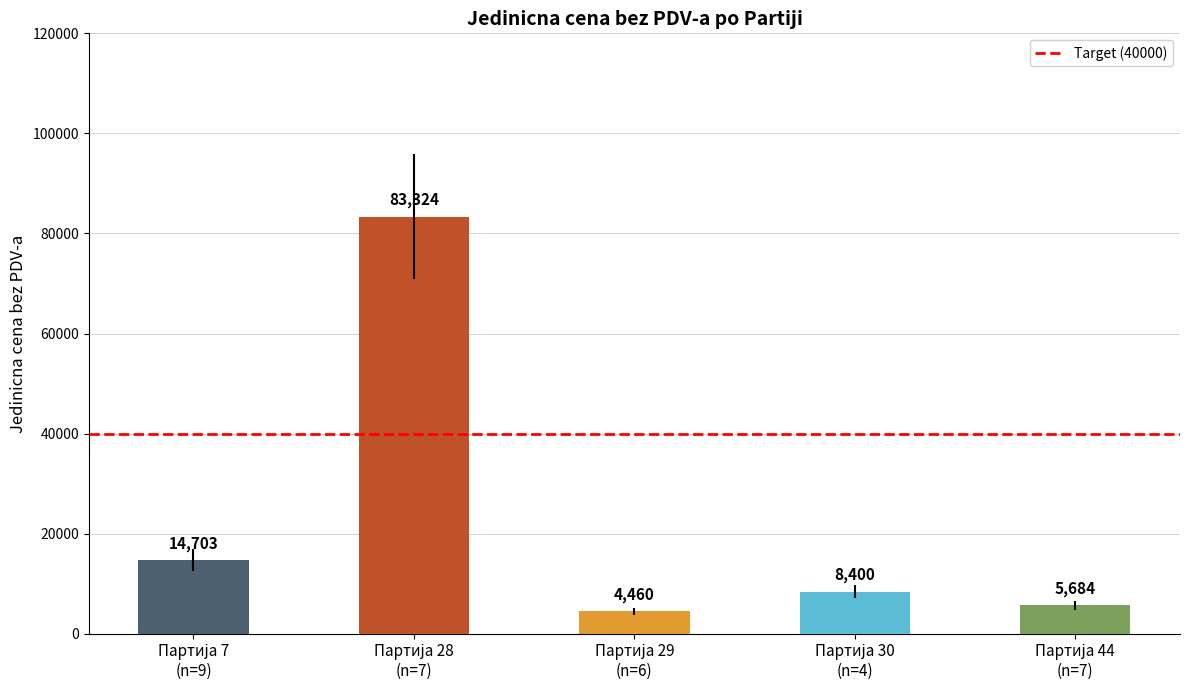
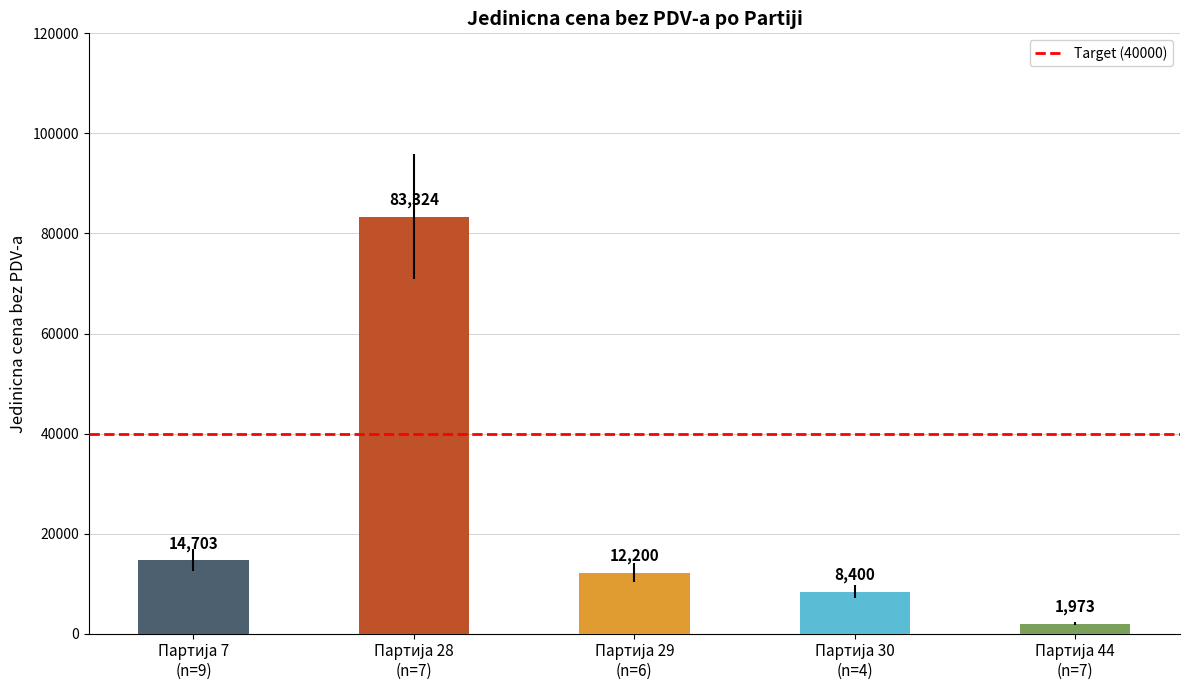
  {
    "Партија 7 (n=9)": "14,703",
    "Партија 28 (n=7)": "83,324",
-   "Партија 29 (n=6)": "4,460",
+   "Партија 29 (n=6)": "12,200",
    "Партија 30 (n=4)": "8,400",
-   "Партија 44 (n=7)": "5,684"
+   "Партија 44 (n=7)": "1,973"
  }
